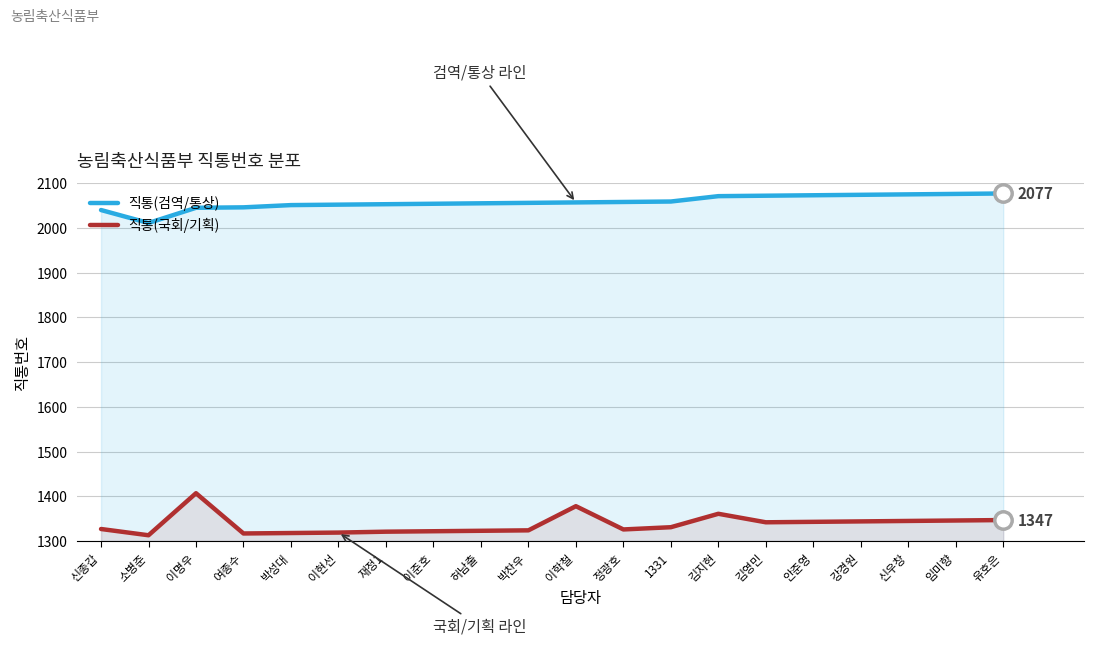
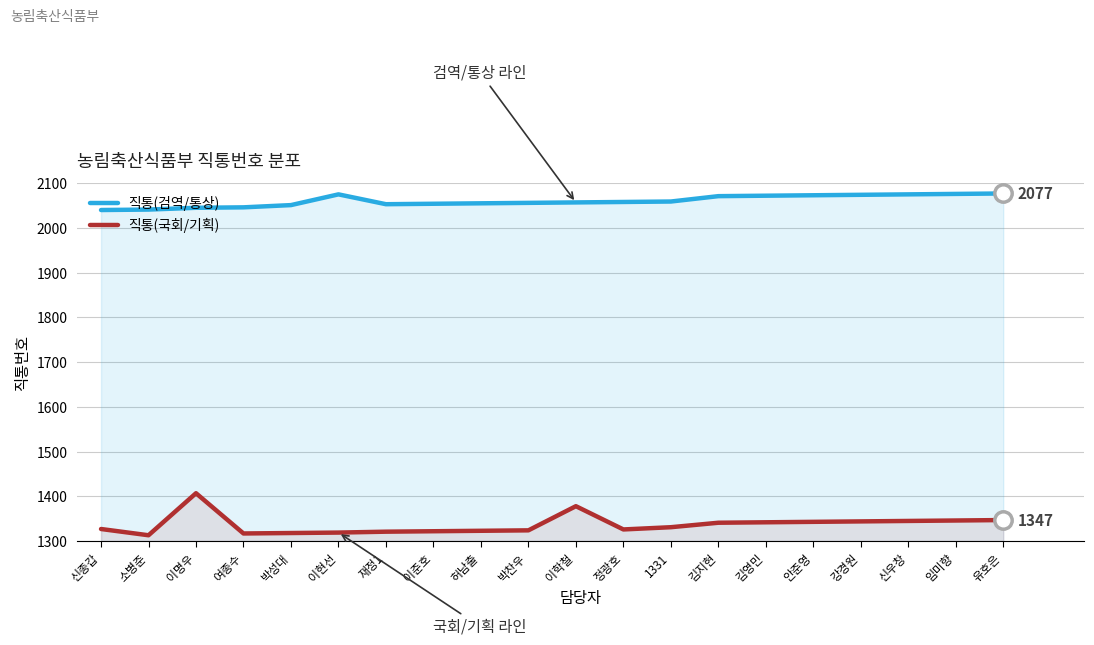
  {
    "직통(검역/통상)": {
      "신종갑": 2040,
-     "소병준": 2010,
+     "소병준": 2040,
      "이명우": 2050,
      "여종수": 2050,
      "박성대": 2050,
-     "이현선": 2050,
+     "이현선": 2080,
      "재정1": 2050,
      "이준호": 2050,
      "허남출": 2060,
      "박찬우": 2060,
      "이학철": 2060,
      "정광호": 2060,
      "1331": 2060,
      "김지현": 2070,
      "김영민": 2070,
      "안준영": 2070,
      "강경원": 2070,
      "신우창": 2080,
      "임미향": 2080
    },
    "직통(국회/기획)": {
      "신종갑": 1330,
      "소병준": 1310,
      "이명우": 1410,
      "여종수": 1320,
      "박성대": 1320,
      "이현선": 1320,
      "재정1": 1320,
      "이준호": 1320,
      "허남출": 1320,
      "박찬우": 1320,
      "이학철": 1380,
      "정광호": 1330,
      "1331": 1330,
-     "김지현": 1360,
+     "김지현": 1340,
      "김영민": 1340,
      "안준영": 1340,
      "강경원": 1340,
      "신우창": 1350,
      "임미향": 1350
    }
  }
